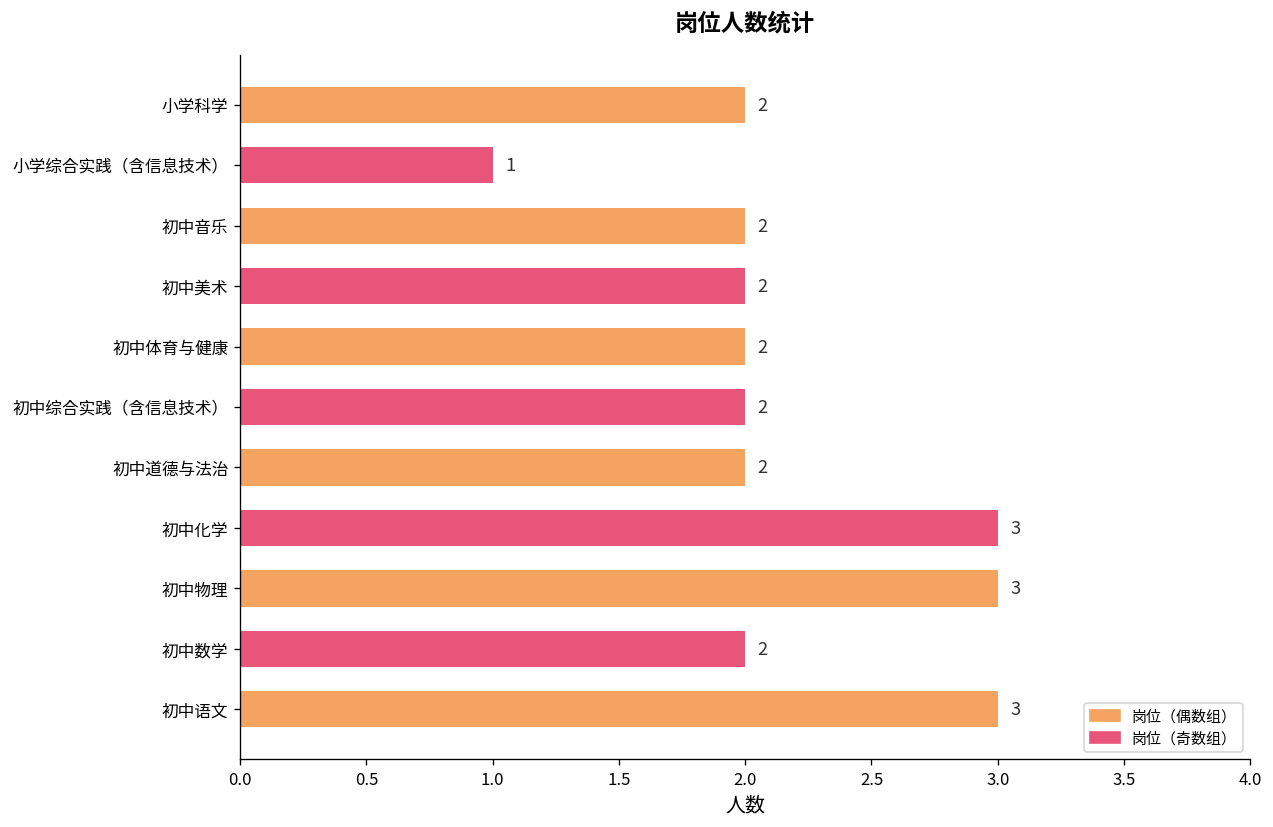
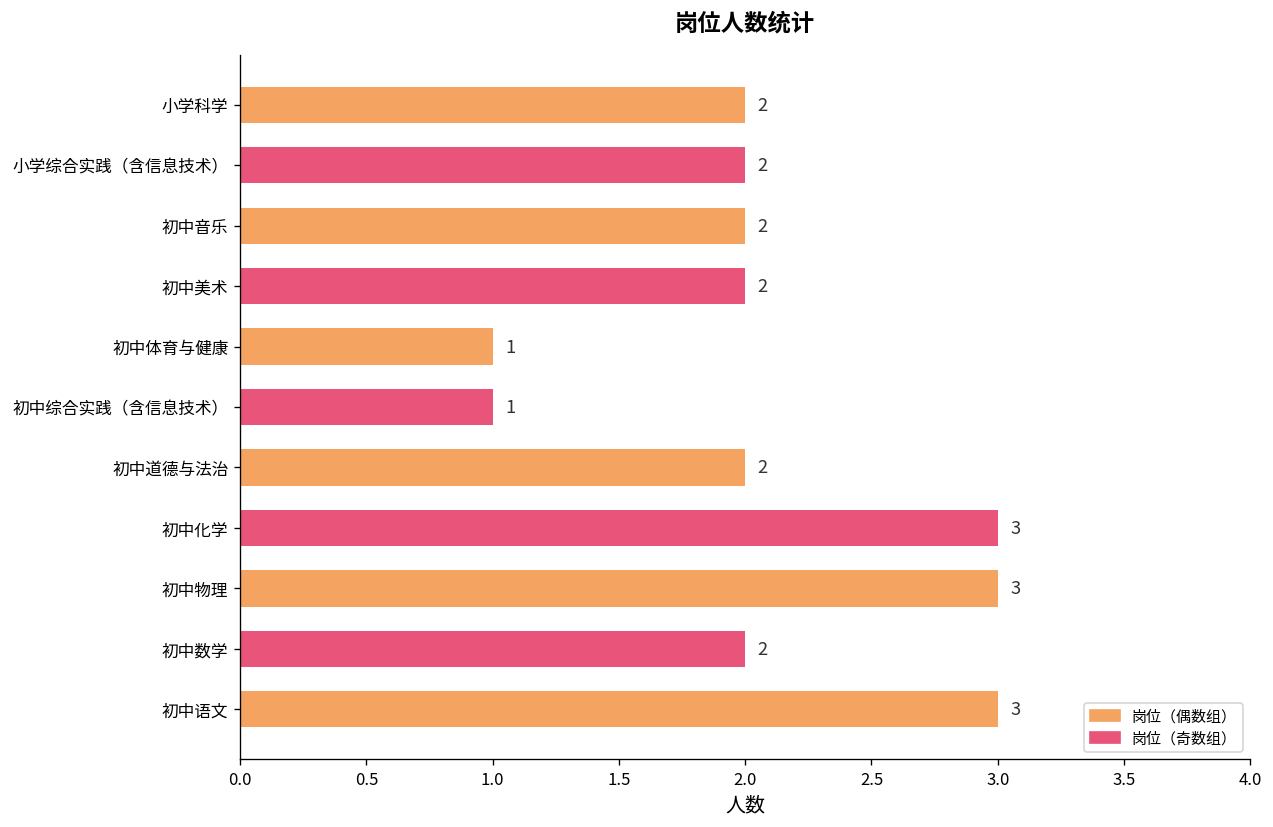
  {
    "小学科学": 2,
-   "小学综合实践（含信息技术）": 1,
+   "小学综合实践（含信息技术）": 2,
    "初中音乐": 2,
    "初中美术": 2,
-   "初中体育与健康": 2,
-   "初中综合实践（含信息技术）": 2,
+   "初中体育与健康": 1,
+   "初中综合实践（含信息技术）": 1,
    "初中道德与法治": 2,
    "初中化学": 3,
    "初中物理": 3,
    "初中数学": 2,
    "初中语文": 3
  }
